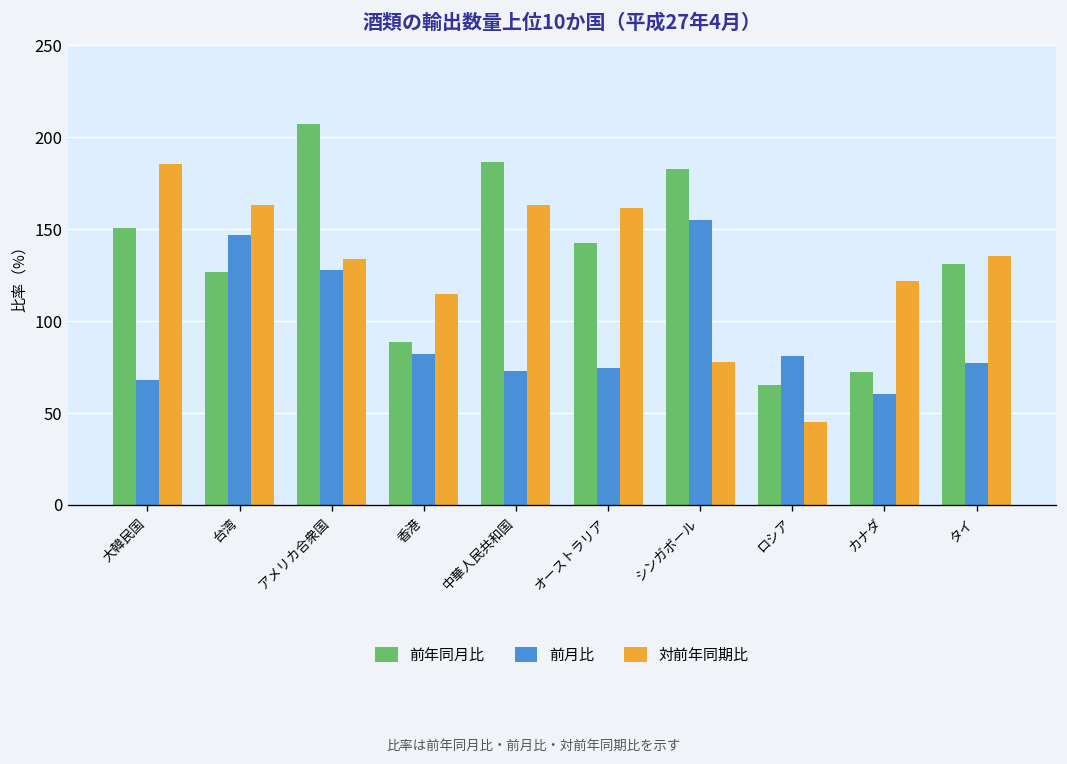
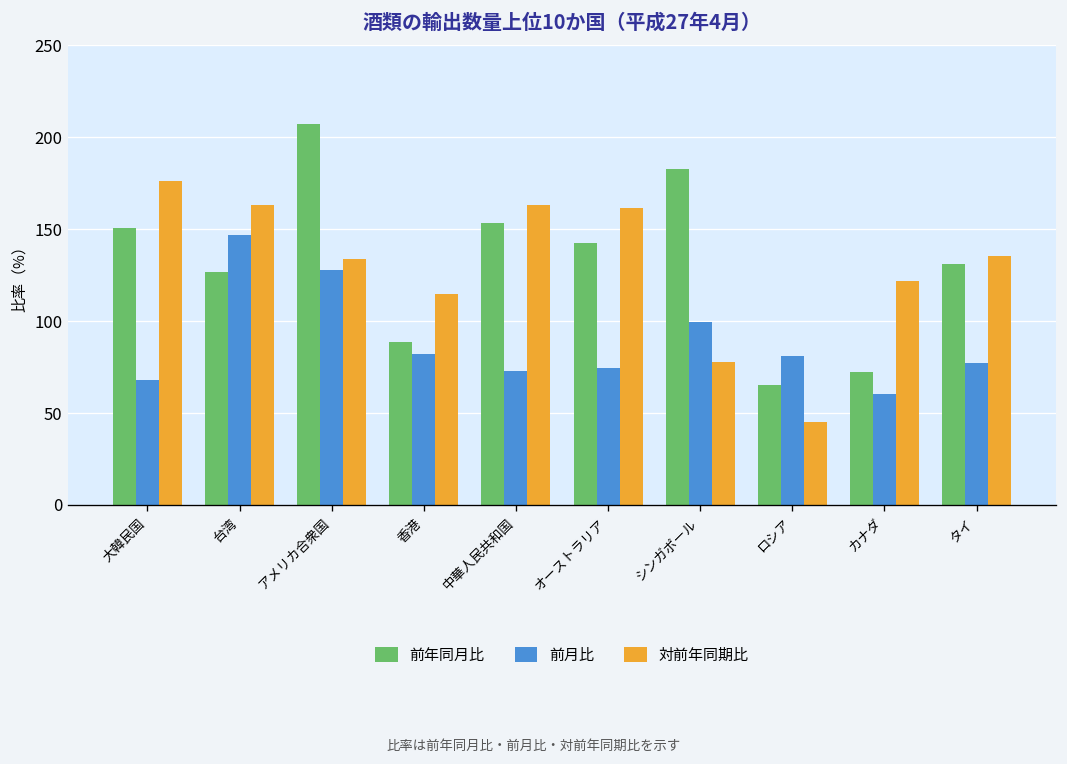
  {
    "前年同月比": {
      "大韓民国": 151,
      "台湾": 127,
      "アメリカ合衆国": 207,
      "香港": 88,
-     "中華人民共和国": 186,
+     "中華人民共和国": 153,
      "オーストラリア": 142,
      "シンガポール": 182,
      "ロシア": 65,
      "カナダ": 72,
      "タイ": 131
    },
    "前月比": {
      "大韓民国": 68,
      "台湾": 146,
      "アメリカ合衆国": 128,
      "香港": 82,
      "中華人民共和国": 73,
      "オーストラリア": 74,
-     "シンガポール": 155,
+     "シンガポール": 99,
      "ロシア": 81,
      "カナダ": 60,
      "タイ": 77
    },
    "対前年同期比": {
-     "大韓民国": 185,
+     "大韓民国": 176,
      "台湾": 163,
      "アメリカ合衆国": 133,
      "香港": 114,
      "中華人民共和国": 163,
      "オーストラリア": 162,
      "シンガポール": 78,
      "ロシア": 45,
      "カナダ": 122,
      "タイ": 135
    }
  }
